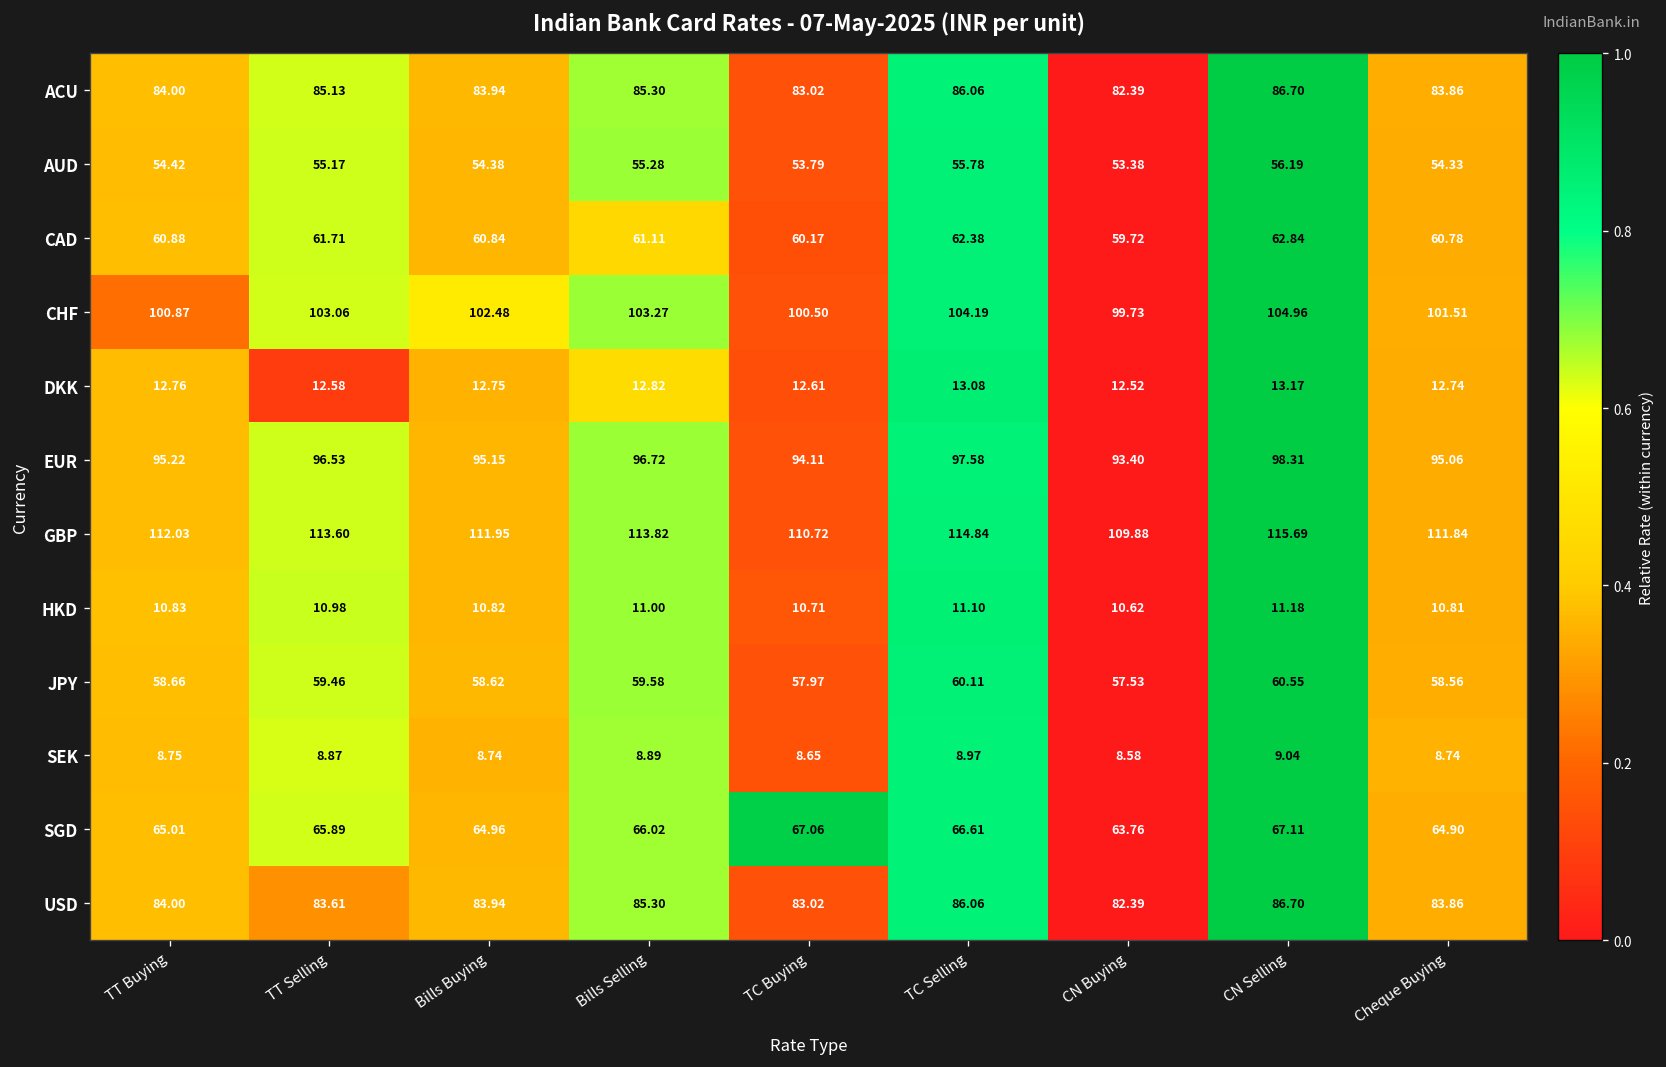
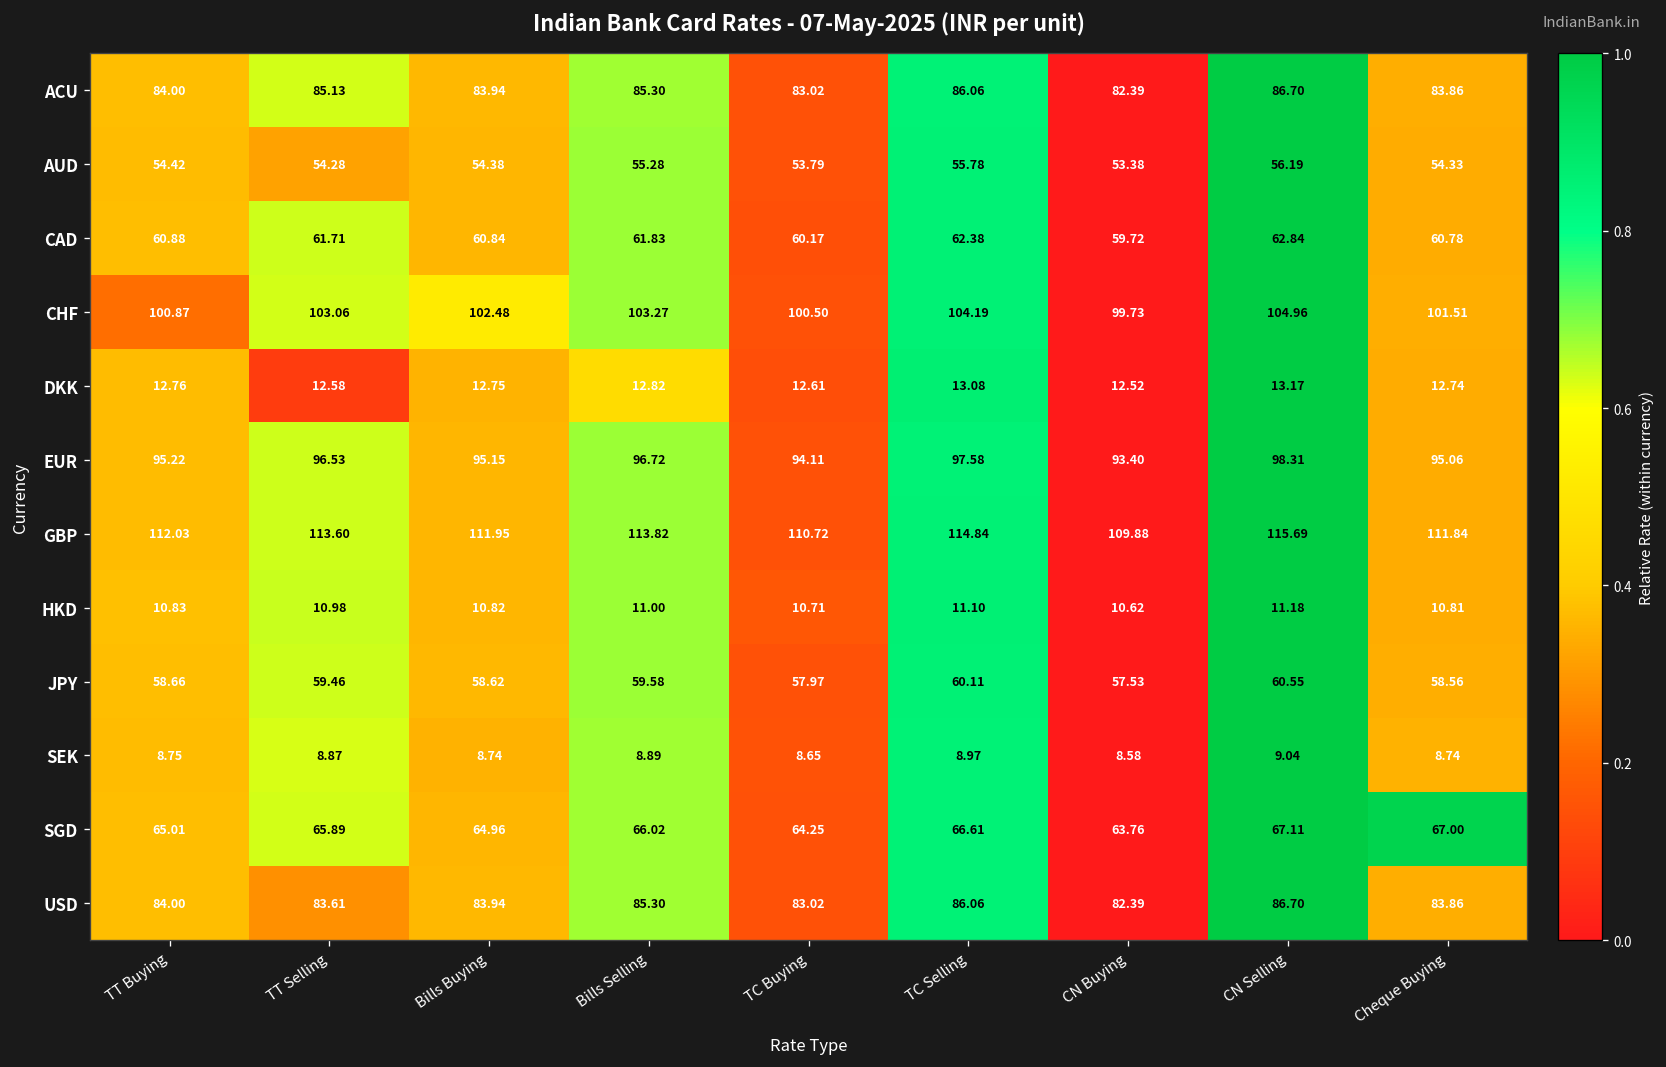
  {
    "ACU": {
      "TT Buying": 84.00,
      "TT Selling": 85.13,
      "Bills Buying": 83.94,
      "Bills Selling": 85.30,
      "TC Buying": 83.02,
      "TC Selling": 86.06,
      "CN Buying": 82.39,
      "CN Selling": 86.70,
      "Cheque Buying": 83.86
    },
    "AUD": {
      "TT Buying": 54.42,
-     "TT Selling": 55.17,
+     "TT Selling": 54.28,
      "Bills Buying": 54.38,
      "Bills Selling": 55.28,
      "TC Buying": 53.79,
      "TC Selling": 55.78,
      "CN Buying": 53.38,
      "CN Selling": 56.19,
      "Cheque Buying": 54.33
    },
    "CAD": {
      "TT Buying": 60.88,
      "TT Selling": 61.71,
      "Bills Buying": 60.84,
-     "Bills Selling": 61.11,
+     "Bills Selling": 61.83,
      "TC Buying": 60.17,
      "TC Selling": 62.38,
      "CN Buying": 59.72,
      "CN Selling": 62.84,
      "Cheque Buying": 60.78
    },
    "CHF": {
      "TT Buying": 100.87,
      "TT Selling": 103.06,
      "Bills Buying": 102.48,
      "Bills Selling": 103.27,
      "TC Buying": 100.50,
      "TC Selling": 104.19,
      "CN Buying": 99.73,
      "CN Selling": 104.96,
      "Cheque Buying": 101.51
    },
    "DKK": {
      "TT Buying": 12.76,
      "TT Selling": 12.58,
      "Bills Buying": 12.75,
      "Bills Selling": 12.82,
      "TC Buying": 12.61,
      "TC Selling": 13.08,
      "CN Buying": 12.52,
      "CN Selling": 13.17,
      "Cheque Buying": 12.74
    },
    "EUR": {
      "TT Buying": 95.22,
      "TT Selling": 96.53,
      "Bills Buying": 95.15,
      "Bills Selling": 96.72,
      "TC Buying": 94.11,
      "TC Selling": 97.58,
      "CN Buying": 93.40,
      "CN Selling": 98.31,
      "Cheque Buying": 95.06
    },
    "GBP": {
      "TT Buying": 112.03,
      "TT Selling": 113.60,
      "Bills Buying": 111.95,
      "Bills Selling": 113.82,
      "TC Buying": 110.72,
      "TC Selling": 114.84,
      "CN Buying": 109.88,
      "CN Selling": 115.69,
      "Cheque Buying": 111.84
    },
    "HKD": {
      "TT Buying": 10.83,
      "TT Selling": 10.98,
      "Bills Buying": 10.82,
      "Bills Selling": 11.00,
      "TC Buying": 10.71,
      "TC Selling": 11.10,
      "CN Buying": 10.62,
      "CN Selling": 11.18,
      "Cheque Buying": 10.81
    },
    "JPY": {
      "TT Buying": 58.66,
      "TT Selling": 59.46,
      "Bills Buying": 58.62,
      "Bills Selling": 59.58,
      "TC Buying": 57.97,
      "TC Selling": 60.11,
      "CN Buying": 57.53,
      "CN Selling": 60.55,
      "Cheque Buying": 58.56
    },
    "SEK": {
      "TT Buying": 8.75,
      "TT Selling": 8.87,
      "Bills Buying": 8.74,
      "Bills Selling": 8.89,
      "TC Buying": 8.65,
      "TC Selling": 8.97,
      "CN Buying": 8.58,
      "CN Selling": 9.04,
      "Cheque Buying": 8.74
    },
    "SGD": {
      "TT Buying": 65.01,
      "TT Selling": 65.89,
      "Bills Buying": 64.96,
      "Bills Selling": 66.02,
-     "TC Buying": 67.06,
+     "TC Buying": 64.25,
      "TC Selling": 66.61,
      "CN Buying": 63.76,
      "CN Selling": 67.11,
-     "Cheque Buying": 64.90
+     "Cheque Buying": 67.00
    },
    "USD": {
      "TT Buying": 84.00,
      "TT Selling": 83.61,
      "Bills Buying": 83.94,
      "Bills Selling": 85.30,
      "TC Buying": 83.02,
      "TC Selling": 86.06,
      "CN Buying": 82.39,
      "CN Selling": 86.70,
      "Cheque Buying": 83.86
    }
  }
